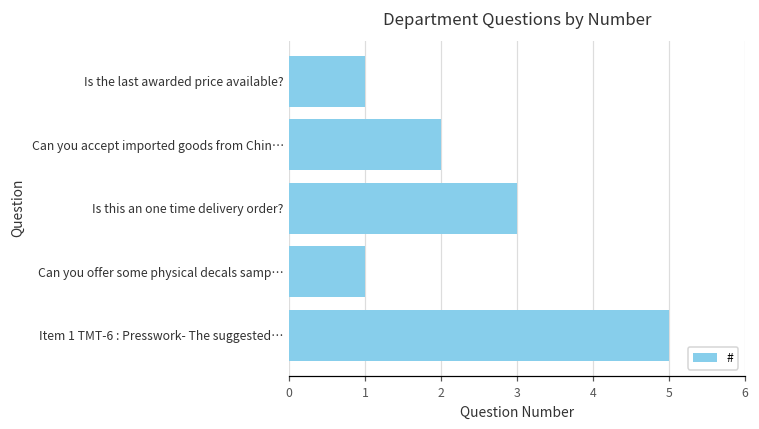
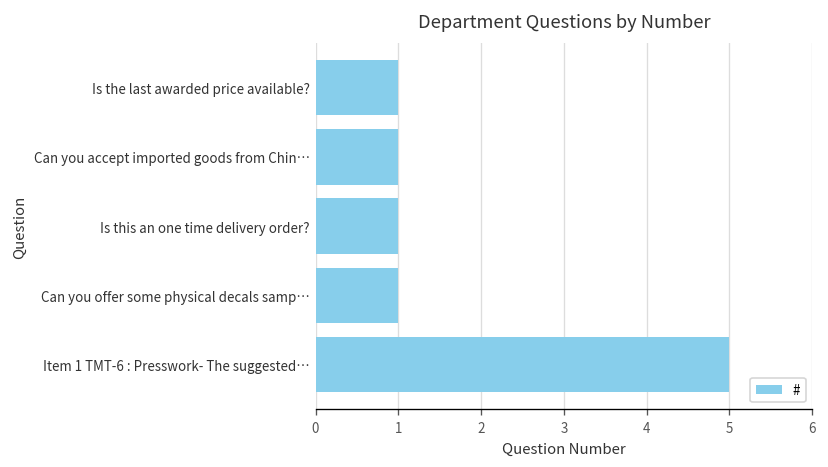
  {
    "Is the last awarded price available?": 1,
-   "Can you accept imported goods from Chin…": 2,
-   "Is this an one time delivery order?": 3,
+   "Can you accept imported goods from Chin…": 1,
+   "Is this an one time delivery order?": 1,
    "Can you offer some physical decals samp…": 1,
    "Item 1 TMT-6 : Presswork- The suggested…": 5
  }
